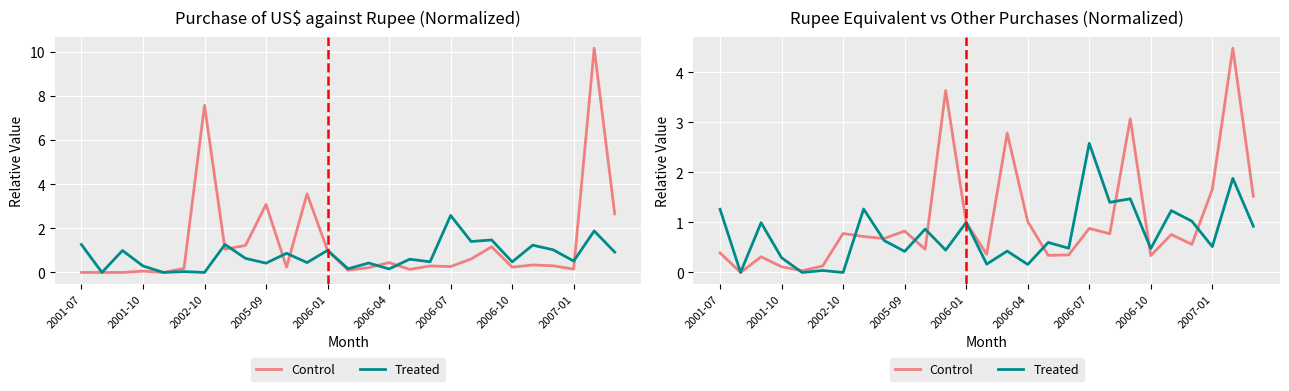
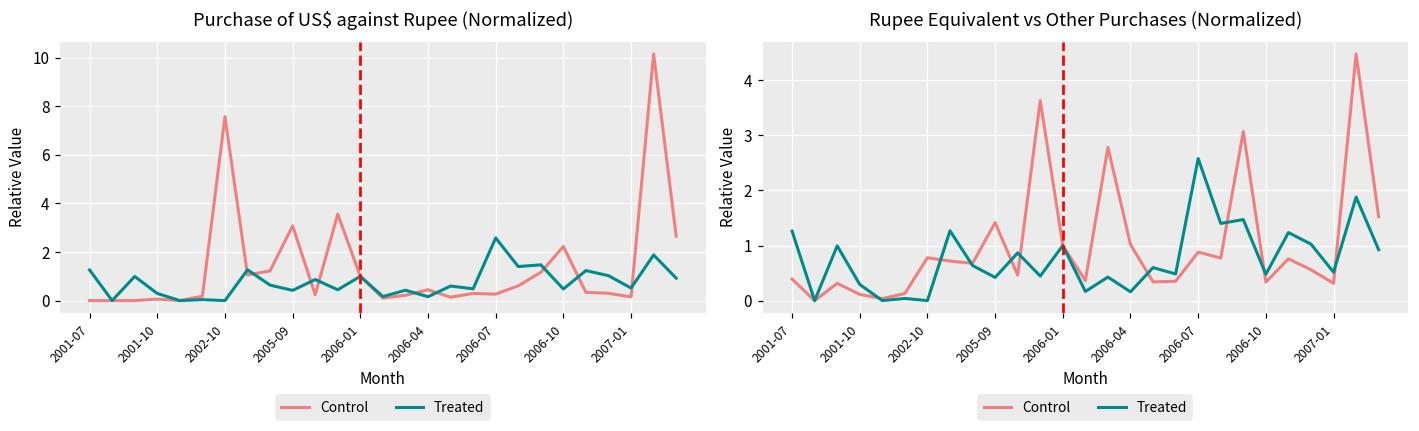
  {
    "Purchase of US$ against Rupee (Normalized)": {
      "Control": {
        "2001-07": 0.0,
        "2001-10": 0.1,
        "2002-10": 7.6,
        "2005-09": 3.1,
        "2006-04": 0.4,
        "2006-07": 0.3,
-       "2006-10": 0.2,
+       "2006-10": 2.2,
        "2007-01": 0.2
      },
      "Treated": {
        "2001-07": 1.3,
        "2001-10": 0.3,
        "2002-10": 0.0,
        "2005-09": 0.4,
        "2006-04": 0.2,
        "2006-07": 2.6,
        "2006-10": 0.5,
        "2007-01": 0.5
      }
    },
    "Rupee Equivalent vs Other Purchases (Normalized)": {
      "Control": {
        "2001-07": 0.4,
        "2001-10": 0.1,
        "2002-10": 0.8,
-       "2005-09": 0.8,
+       "2005-09": 1.4,
        "2006-04": 1.0,
        "2006-07": 0.9,
        "2006-10": 0.3,
-       "2007-01": 1.7
+       "2007-01": 0.3
      },
      "Treated": {
        "2001-07": 1.3,
        "2001-10": 0.3,
        "2002-10": 0.0,
        "2005-09": 0.4,
        "2006-04": 0.2,
        "2006-07": 2.6,
        "2006-10": 0.5,
        "2007-01": 0.5
      }
    }
  }
